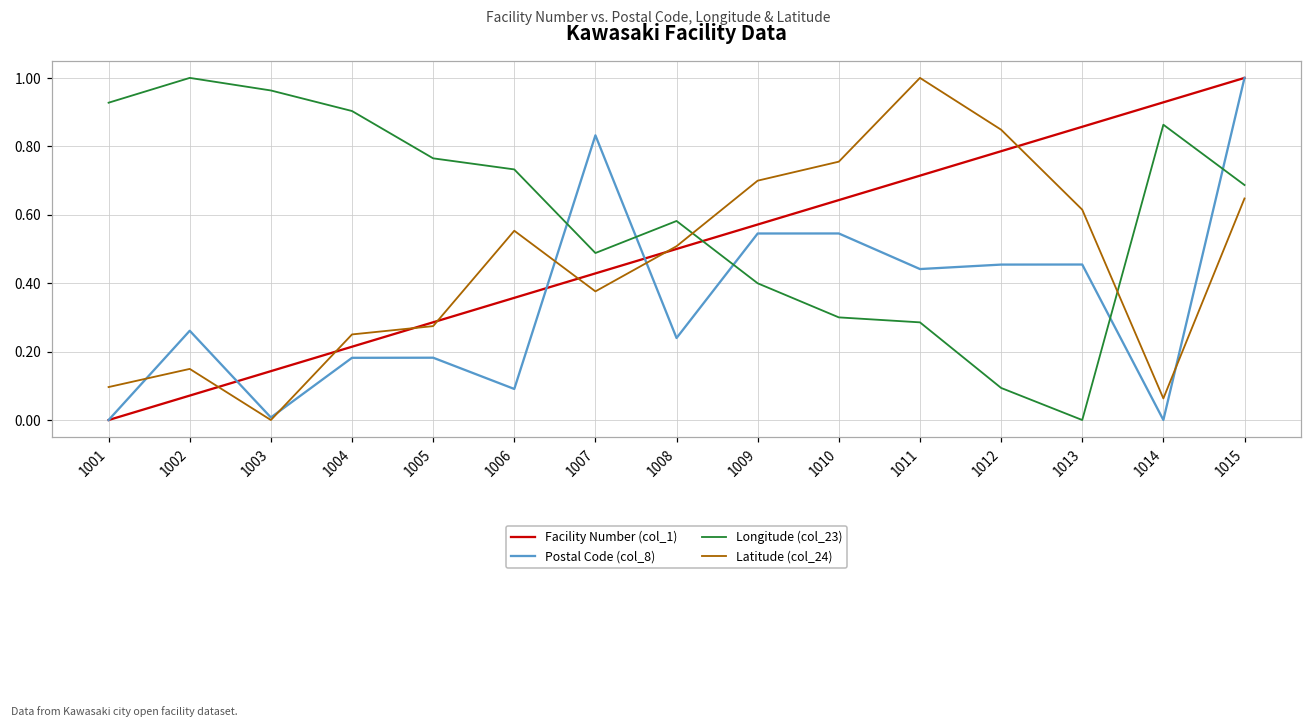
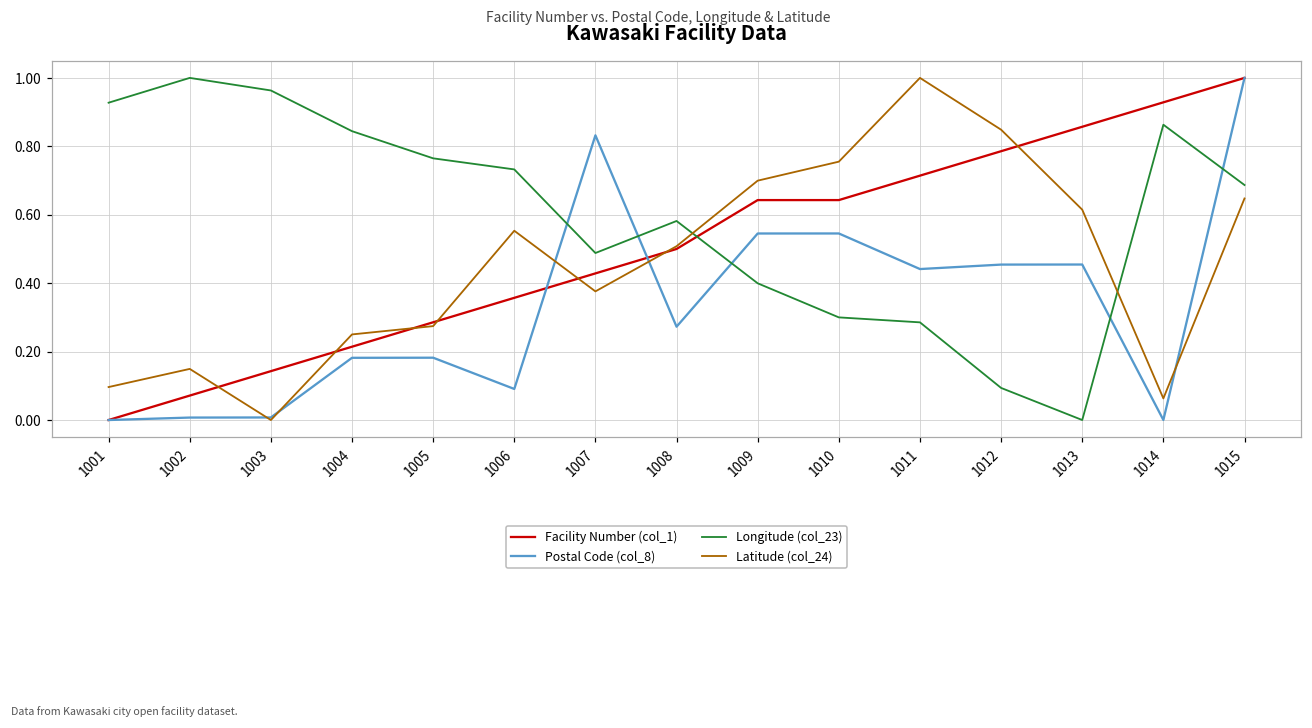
  {
    "Facility Number (col_1)": {
      "1002": 0.07,
      "1003": 0.14,
      "1004": 0.21,
      "1005": 0.29,
      "1006": 0.36,
      "1007": 0.43,
-     "1009": 0.57,
+     "1009": 0.64,
      "1010": 0.64,
      "1011": 0.71,
      "1012": 0.79,
      "1013": 0.86,
      "1014": 0.93
    },
    "Postal Code (col_8)": {
-     "1002": 0.26,
+     "1002": 0.01,
      "1004": 0.18,
      "1005": 0.18,
      "1006": 0.09,
      "1007": 0.83,
-     "1008": 0.24,
+     "1008": 0.27,
      "1009": 0.55,
      "1010": 0.55,
      "1011": 0.44,
      "1012": 0.45,
      "1013": 0.45,
      "1014": 0.00
    },
    "Longitude (col_23)": {
      "1001": 0.93,
      "1002": 1.00,
      "1003": 0.96,
-     "1004": 0.90,
+     "1004": 0.84,
      "1005": 0.76,
      "1006": 0.73,
      "1007": 0.49,
      "1008": 0.58,
      "1009": 0.40,
      "1010": 0.30,
      "1011": 0.29,
      "1012": 0.09,
      "1013": 0.00,
      "1014": 0.86,
      "1015": 0.69
    },
    "Latitude (col_24)": {
      "1001": 0.10,
      "1002": 0.15,
      "1004": 0.25,
      "1005": 0.27,
      "1006": 0.55,
      "1007": 0.38,
      "1009": 0.70,
      "1010": 0.76,
      "1011": 1.00,
      "1012": 0.85,
      "1013": 0.61,
      "1014": 0.06,
      "1015": 0.65
    }
  }
